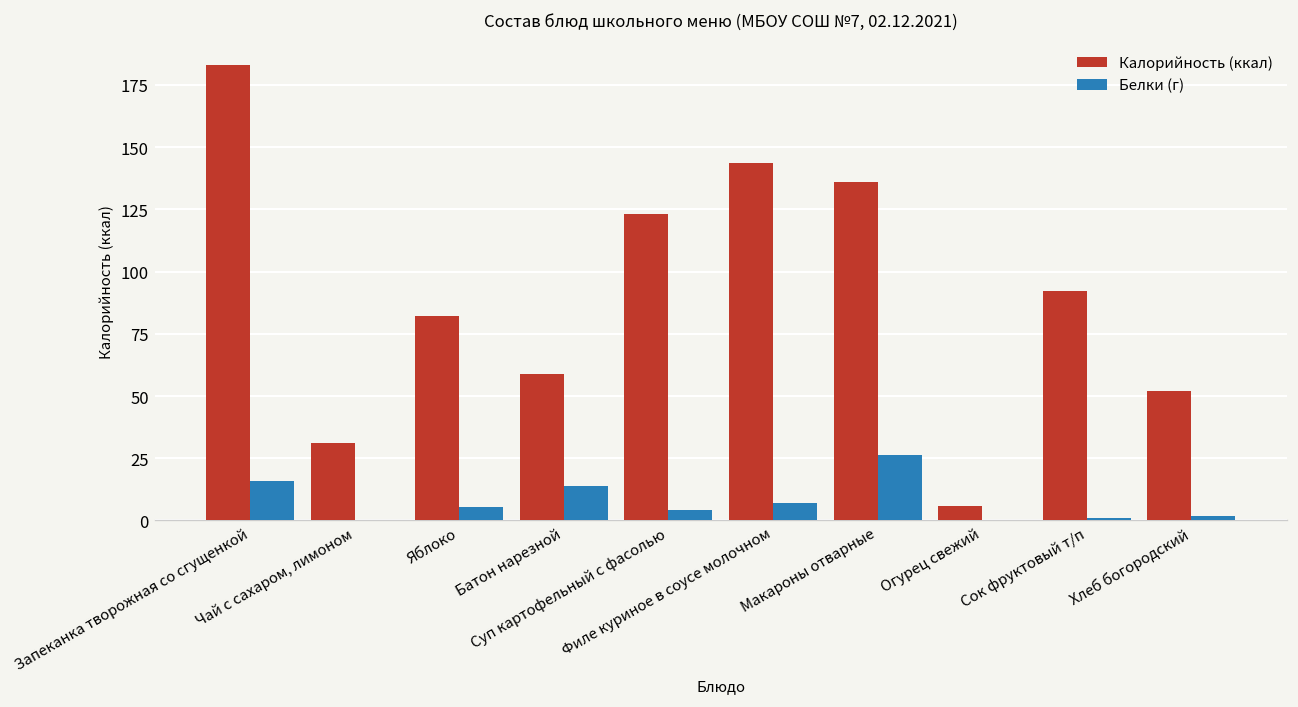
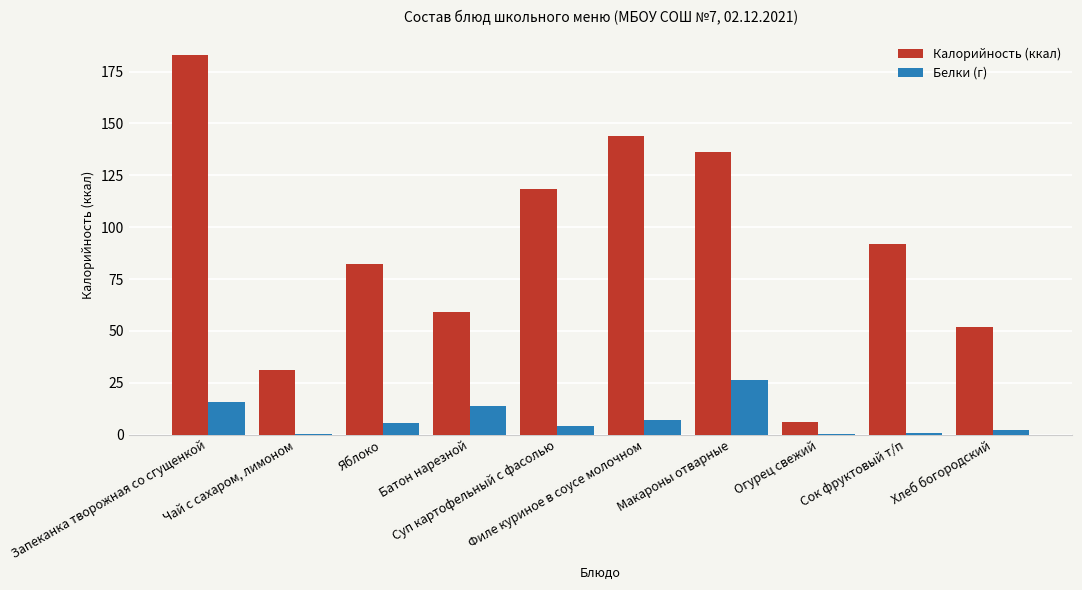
  {
    "Калорийность (ккал)": {
      "Запеканка творожная со сгущенкой": 183,
      "Чай с сахаром, лимоном": 31,
      "Яблоко": 82,
      "Батон нарезной": 59,
-     "Суп картофельный с фасолью": 123,
+     "Суп картофельный с фасолью": 118,
      "Филе куриное в соусе молочном": 144,
      "Макароны отварные": 136,
      "Огурец свежий": 6,
      "Сок фруктовый т/п": 92,
      "Хлеб богородский": 52
    },
    "Белки (г)": {
      "Запеканка творожная со сгущенкой": 16,
      "Яблоко": 6,
      "Батон нарезной": 14,
      "Суп картофельный с фасолью": 4,
      "Филе куриное в соусе молочном": 7,
      "Макароны отварные": 26,
      "Хлеб богородский": 2
    }
  }
